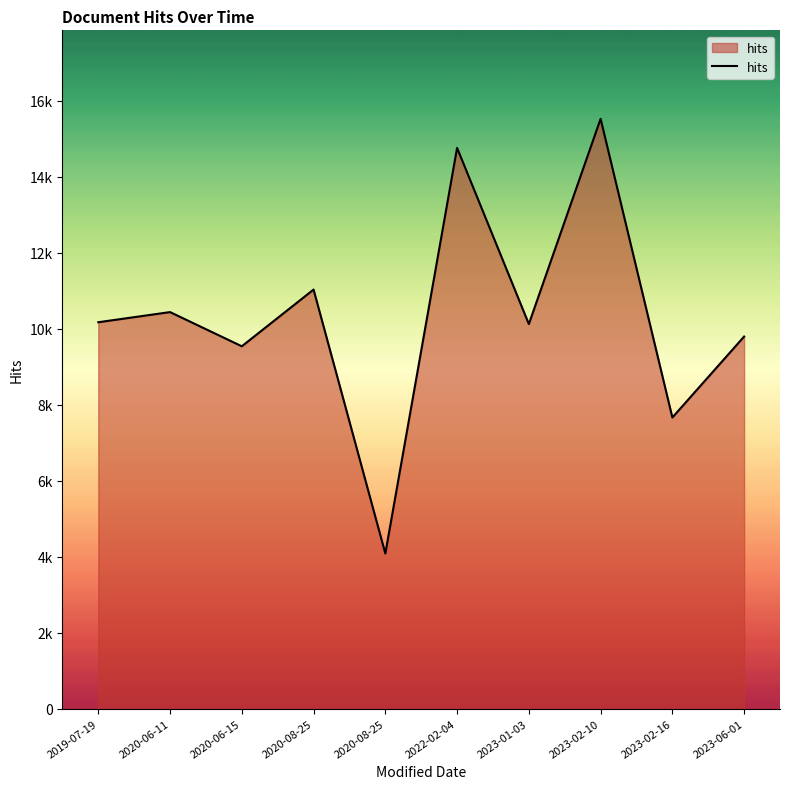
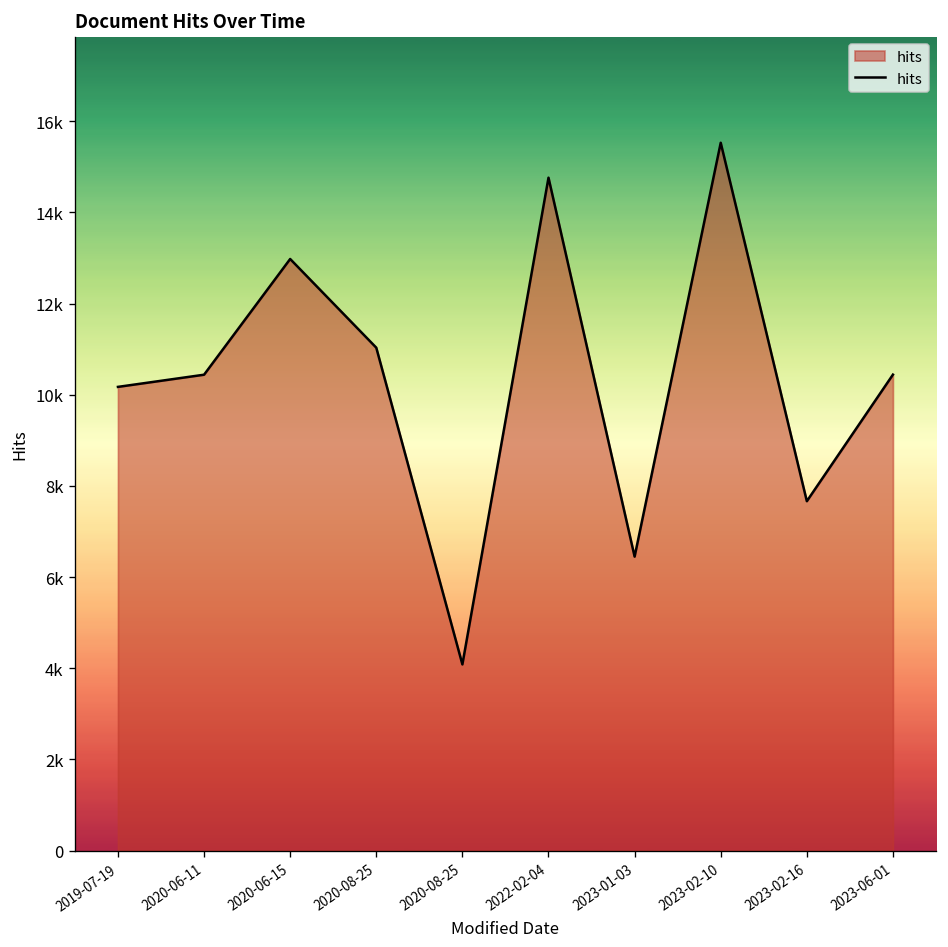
  {
    "2019-07-19": 10200,
    "2020-06-11": 10400,
-   "2020-06-15": 9500,
+   "2020-06-15": 13000,
    "2022-02-04": 14800,
-   "2023-01-03": 10100,
+   "2023-01-03": 6400,
    "2023-02-10": 15500,
    "2023-02-16": 7700,
-   "2023-06-01": 9800
+   "2023-06-01": 10400
  }
